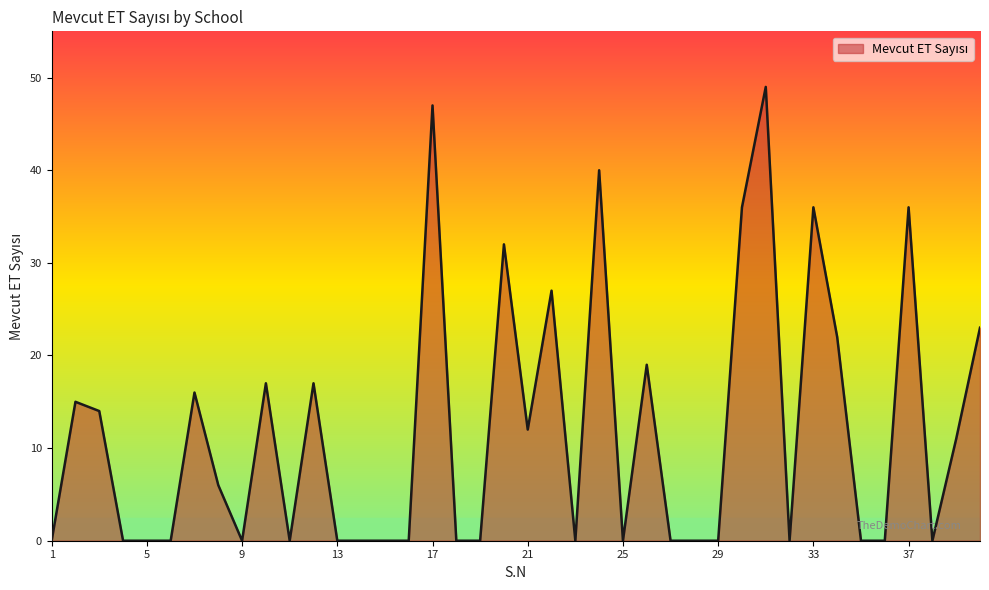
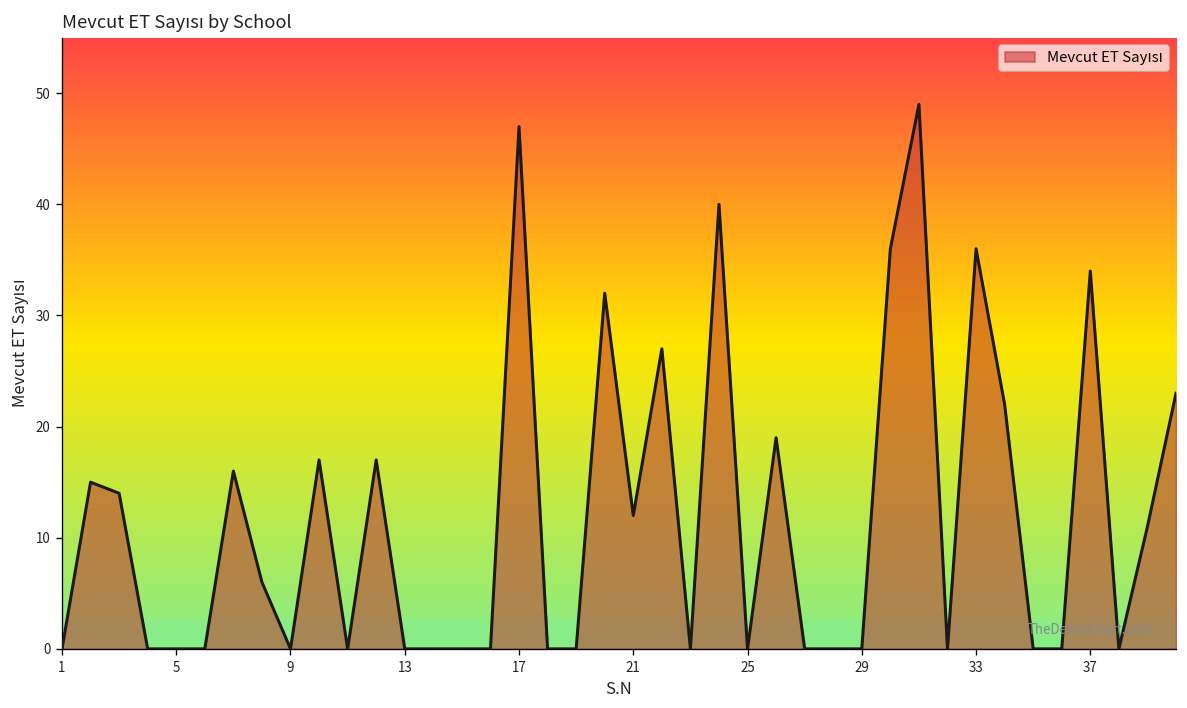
  {
    "17": 47,
    "21": 12,
    "33": 36,
-   "37": 36
+   "37": 34
  }
